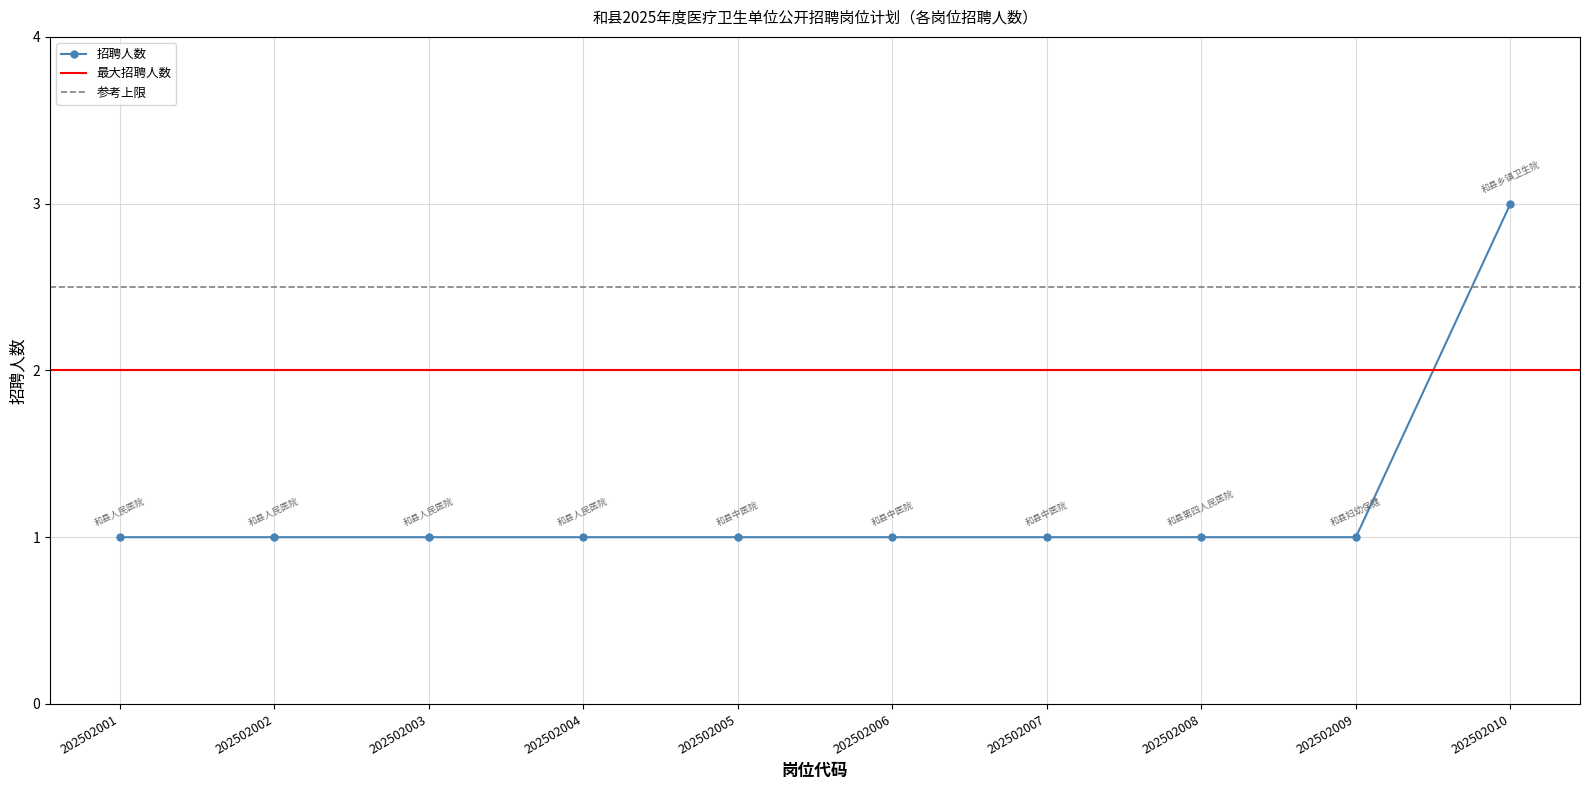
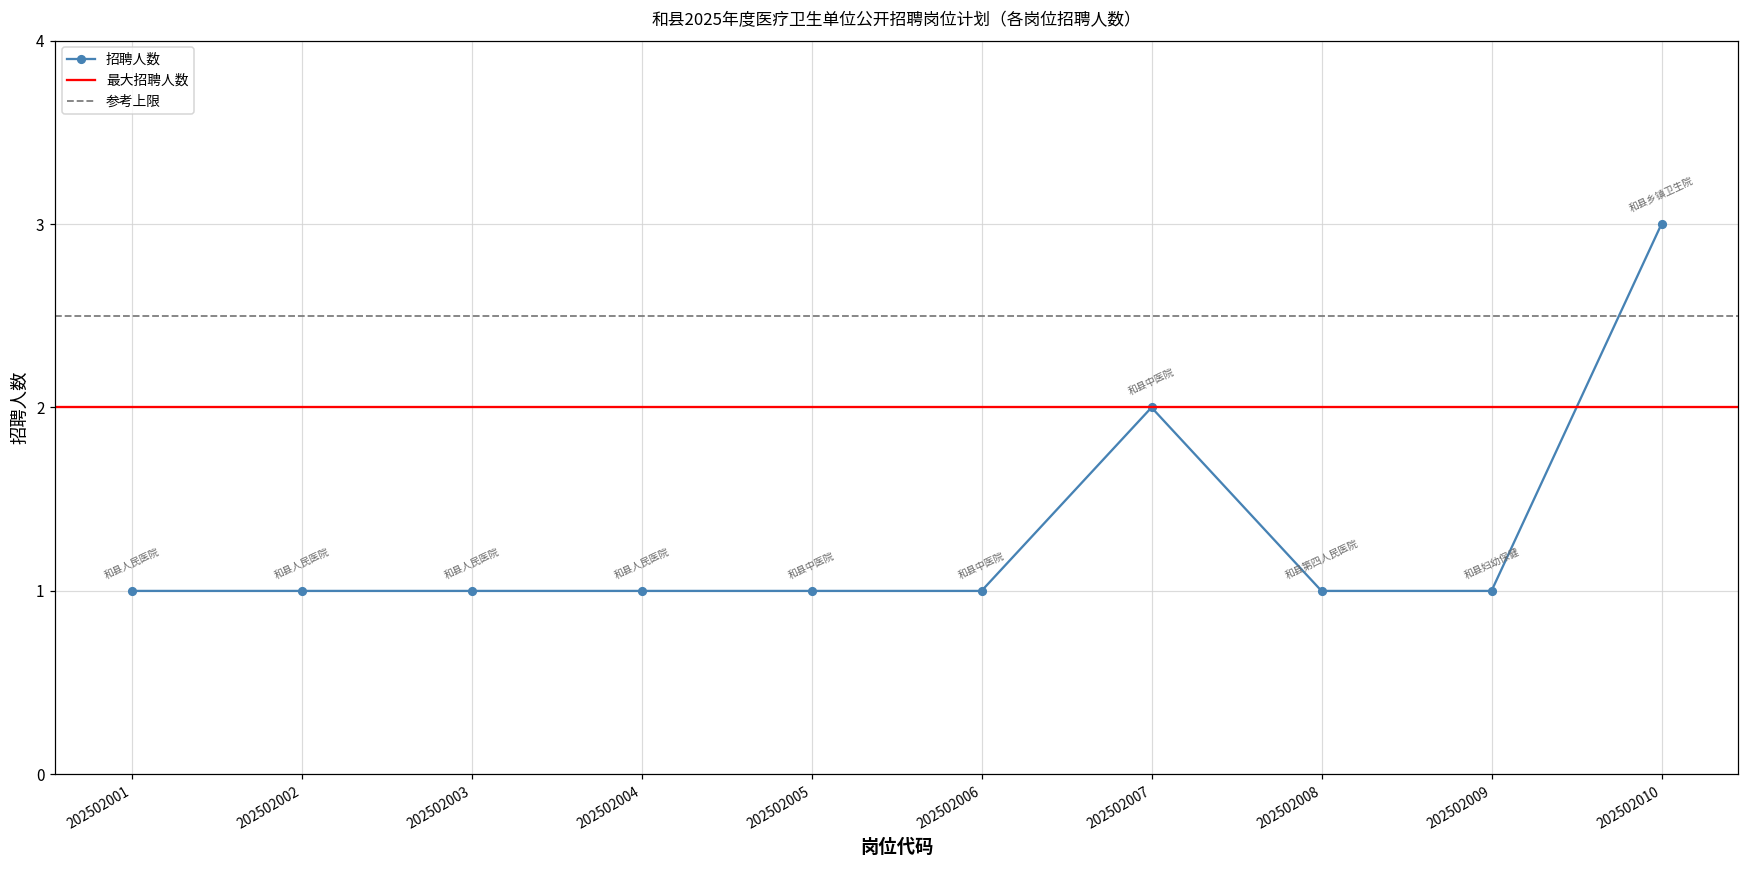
  {
    "202502001": 1,
    "202502002": 1,
    "202502003": 1,
    "202502004": 1,
    "202502005": 1,
    "202502006": 1,
-   "202502007": 1,
+   "202502007": 2,
    "202502008": 1,
    "202502009": 1,
    "202502010": 3
  }
